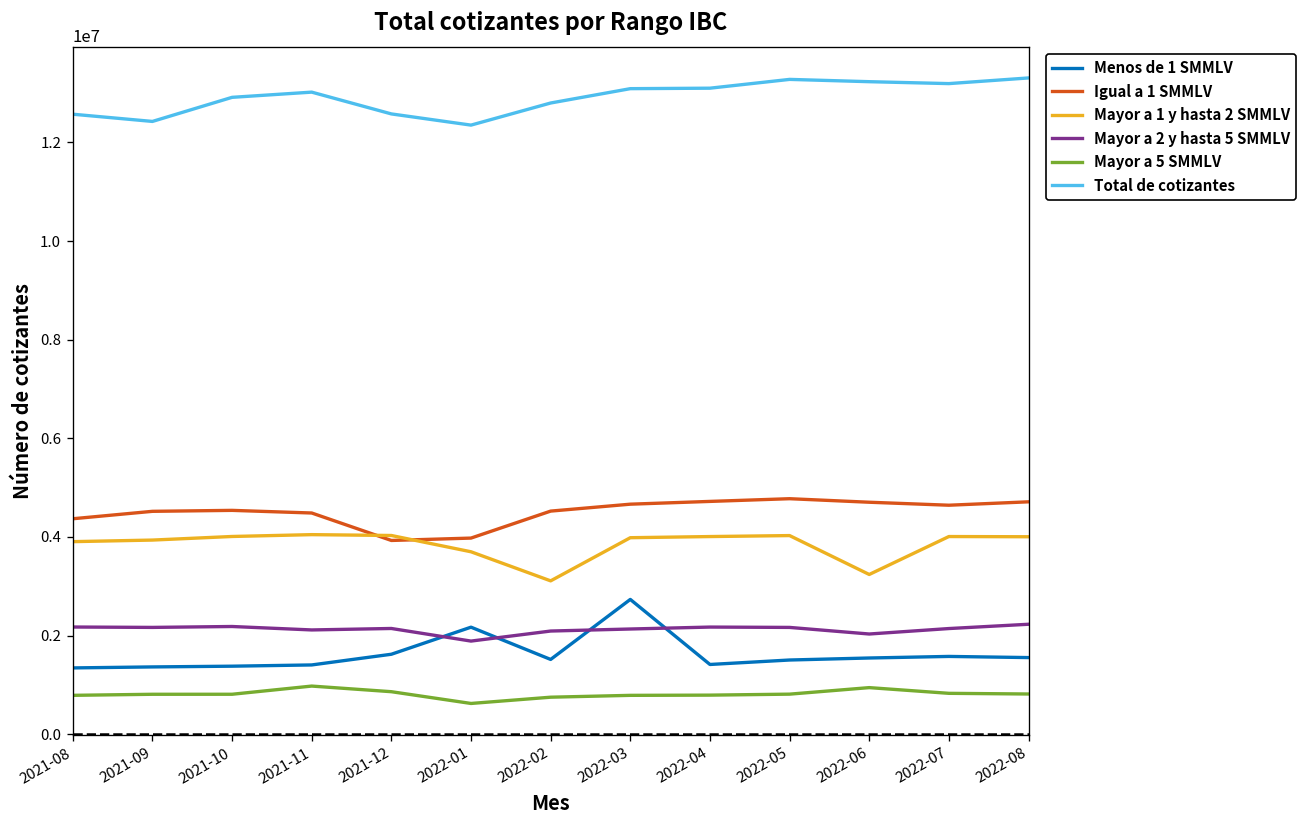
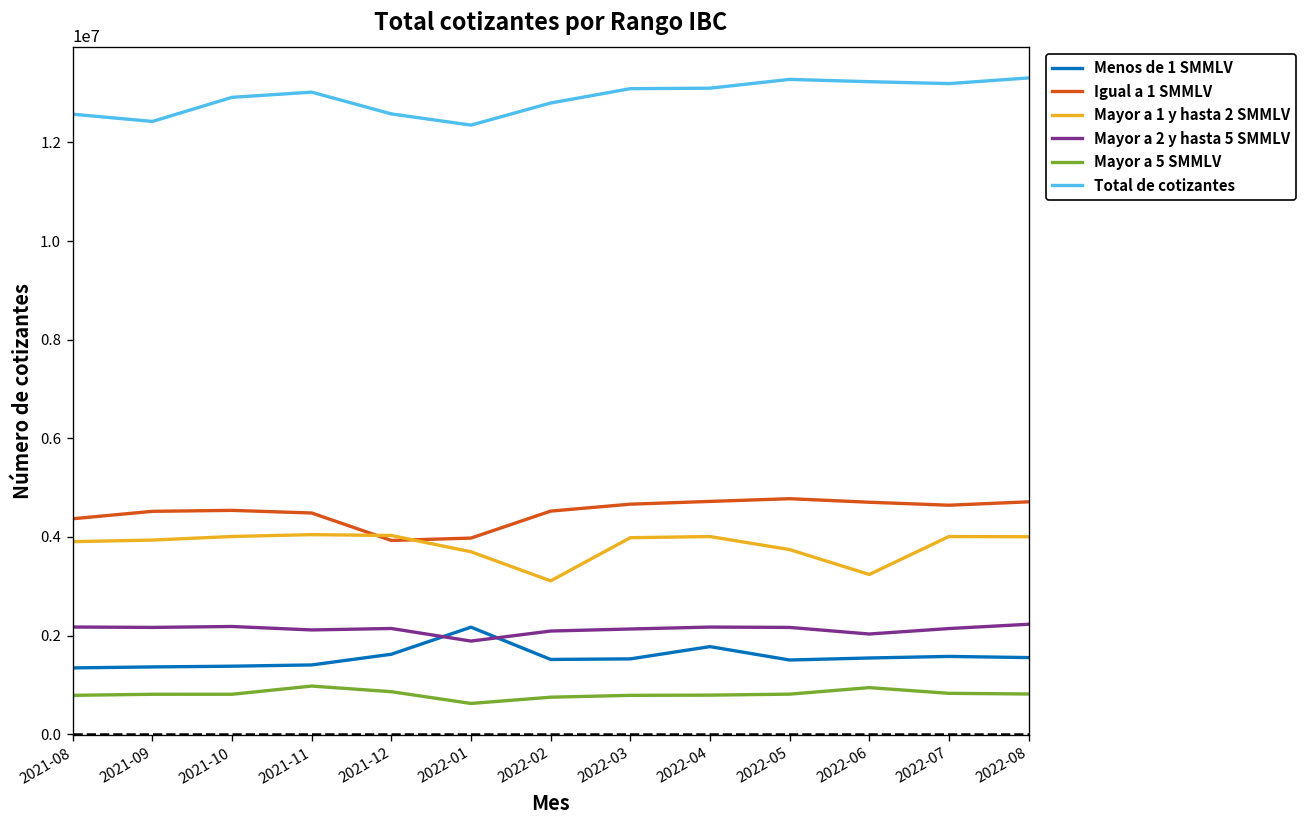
  {
    "Menos de 1 SMMLV": {
      "2021-08": 1300000,
      "2021-09": 1400000,
      "2021-10": 1400000,
      "2021-11": 1400000,
      "2021-12": 1600000,
      "2022-01": 2200000,
      "2022-02": 1500000,
-     "2022-03": 2700000,
-     "2022-04": 1400000,
+     "2022-03": 1500000,
+     "2022-04": 1800000,
      "2022-05": 1500000,
      "2022-06": 1500000,
      "2022-07": 1600000,
      "2022-08": 1600000
    },
    "Igual a 1 SMMLV": {
      "2021-08": 4400000,
      "2021-09": 4500000,
      "2021-10": 4500000,
      "2021-11": 4500000,
      "2021-12": 3900000,
      "2022-01": 4000000,
      "2022-02": 4500000,
      "2022-03": 4700000,
      "2022-04": 4700000,
      "2022-05": 4800000,
      "2022-06": 4700000,
      "2022-07": 4600000,
      "2022-08": 4700000
    },
    "Mayor a 1 y hasta 2 SMMLV": {
      "2021-08": 3900000,
      "2021-09": 3900000,
      "2021-10": 4000000,
      "2021-11": 4000000,
      "2021-12": 4000000,
      "2022-01": 3700000,
      "2022-02": 3100000,
      "2022-03": 4000000,
      "2022-04": 4000000,
-     "2022-05": 4000000,
+     "2022-05": 3700000,
      "2022-06": 3200000,
      "2022-07": 4000000,
      "2022-08": 4000000
    },
    "Mayor a 2 y hasta 5 SMMLV": {
      "2021-08": 2200000,
      "2021-09": 2200000,
      "2021-10": 2200000,
      "2021-11": 2100000,
      "2021-12": 2100000,
      "2022-01": 1900000,
      "2022-02": 2100000,
      "2022-03": 2100000,
      "2022-04": 2200000,
      "2022-05": 2200000,
      "2022-06": 2000000,
      "2022-07": 2100000,
      "2022-08": 2200000
    },
    "Mayor a 5 SMMLV": {
      "2021-08": 800000,
      "2021-09": 800000,
      "2021-10": 800000,
      "2021-11": 1000000,
      "2021-12": 900000,
      "2022-01": 600000,
      "2022-02": 700000,
      "2022-03": 800000,
      "2022-04": 800000,
      "2022-05": 800000,
      "2022-06": 900000,
      "2022-07": 800000,
      "2022-08": 800000
    },
    "Total de cotizantes": {
      "2021-08": 12600000,
      "2021-09": 12400000,
      "2021-10": 12900000,
      "2021-11": 13000000,
      "2021-12": 12600000,
      "2022-01": 12400000,
      "2022-02": 12800000,
      "2022-03": 13100000,
      "2022-04": 13100000,
      "2022-05": 13300000,
      "2022-06": 13200000,
      "2022-07": 13200000,
      "2022-08": 13300000
    }
  }
